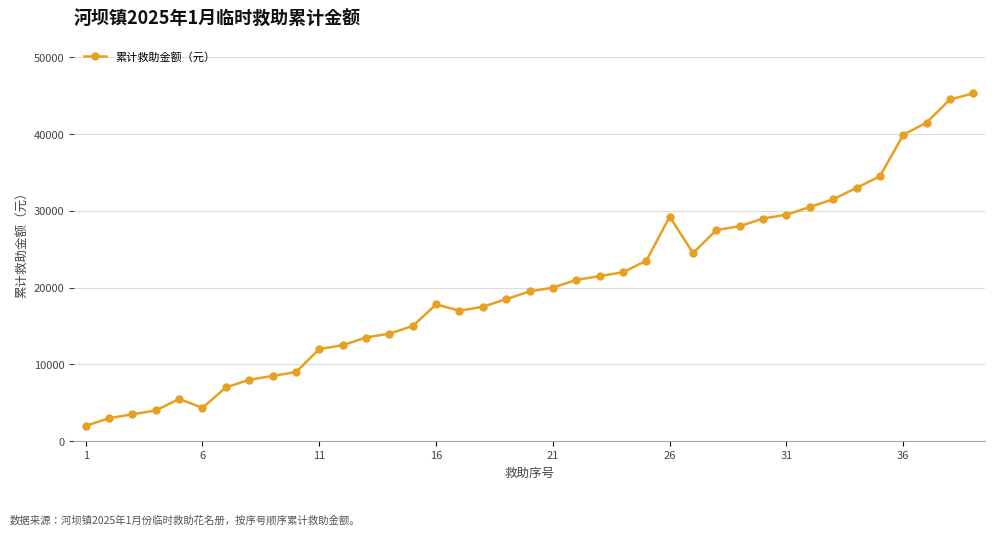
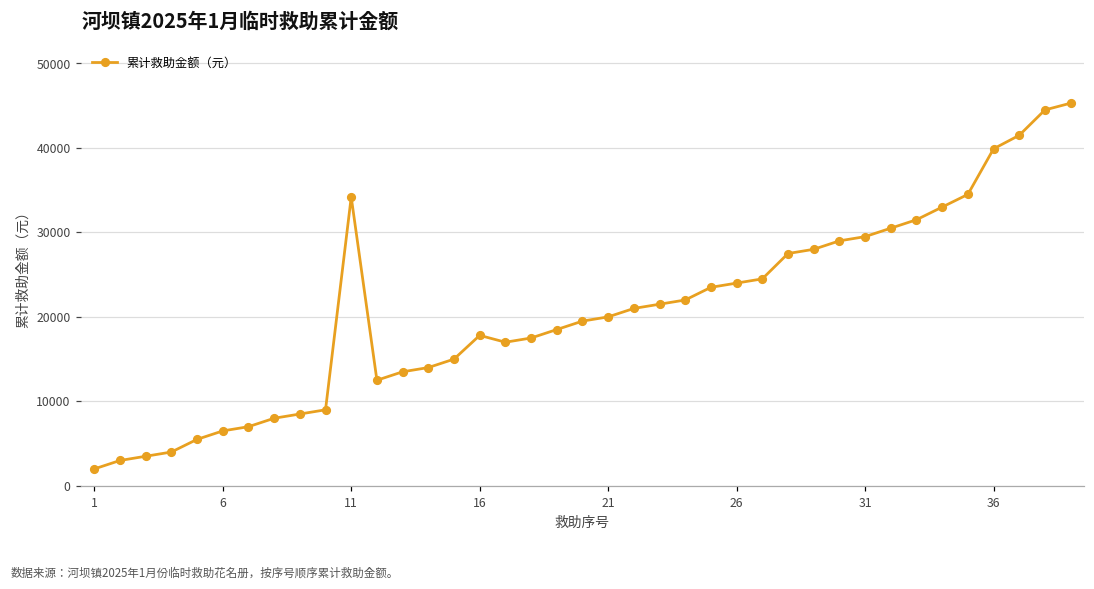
  {
    "1": 2000,
-   "6": 4000,
-   "11": 12000,
+   "6": 7000,
+   "11": 34000,
    "16": 18000,
    "21": 20000,
-   "26": 29000,
+   "26": 24000,
    "31": 30000,
    "36": 40000
  }
